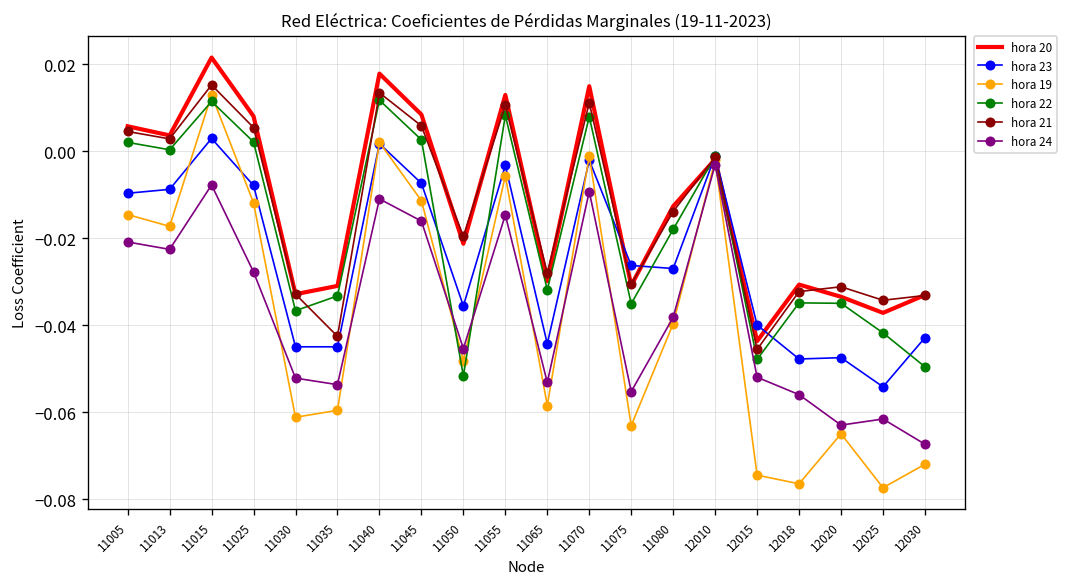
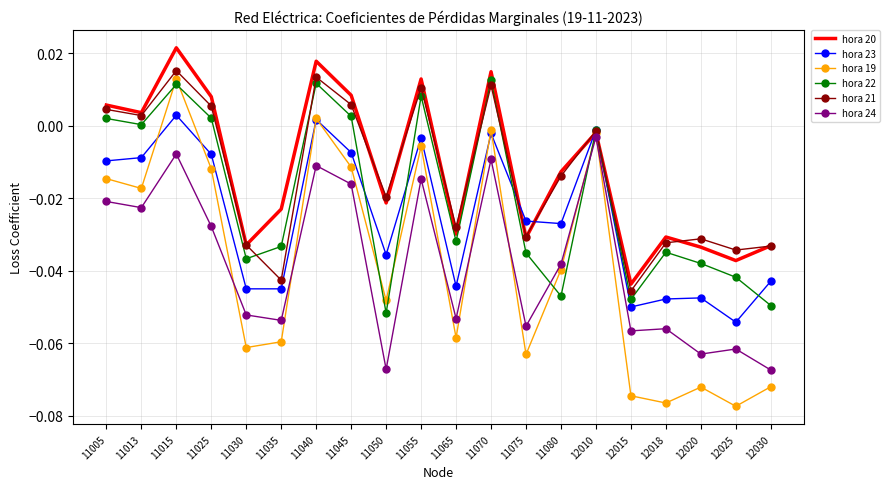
  {
    "hora 20": {
      "11005": 0.006,
      "11013": 0.004,
      "11015": 0.022,
      "11025": 0.008,
-     "11035": -0.031,
+     "11035": -0.023,
      "11040": 0.018,
      "11045": 0.008,
      "11050": -0.021,
      "11055": 0.013,
      "11065": -0.030,
      "11070": 0.015,
      "11080": -0.013,
      "12015": -0.044,
      "12018": -0.031,
      "12020": -0.034,
      "12025": -0.037
    },
    "hora 23": {
      "11005": -0.01,
      "11013": -0.009,
      "11015": 0.003,
      "11025": -0.008,
      "11030": -0.045,
      "11035": -0.045,
      "11045": -0.007,
      "11050": -0.036,
      "11055": -0.003,
      "11065": -0.044,
      "11070": -0.002,
      "11075": -0.026,
      "11080": -0.027,
-     "12015": -0.04,
+     "12015": -0.05,
      "12018": -0.048,
      "12020": -0.048,
      "12025": -0.054,
      "12030": -0.043
    },
    "hora 19": {
      "11005": -0.015,
      "11013": -0.017,
      "11015": 0.013,
      "11025": -0.012,
      "11030": -0.061,
      "11035": -0.060,
      "11045": -0.011,
      "11050": -0.048,
      "11055": -0.006,
      "11065": -0.059,
      "11070": -0.001,
      "11075": -0.063,
      "11080": -0.040,
      "12015": -0.075,
      "12018": -0.077,
-     "12020": -0.065,
+     "12020": -0.072,
      "12025": -0.077,
      "12030": -0.072
    },
    "hora 22": {
      "11005": 0.002,
      "11013": 0.000,
      "11015": 0.011,
      "11025": 0.002,
      "11030": -0.037,
      "11035": -0.033,
      "11040": 0.012,
      "11045": 0.003,
      "11050": -0.052,
      "11055": 0.008,
      "11065": -0.032,
-     "11070": 0.008,
+     "11070": 0.013,
      "11075": -0.035,
-     "11080": -0.018,
+     "11080": -0.047,
      "12015": -0.048,
      "12018": -0.035,
-     "12020": -0.035,
+     "12020": -0.038,
      "12025": -0.042,
      "12030": -0.050
    },
    "hora 21": {
      "11005": 0.005,
      "11013": 0.003,
      "11015": 0.015,
      "11025": 0.005,
      "11035": -0.043,
      "11040": 0.013,
      "11045": 0.006,
      "11050": -0.020,
      "11055": 0.011,
      "11065": -0.028,
      "11070": 0.011,
      "11080": -0.014,
      "12015": -0.046,
      "12018": -0.032,
      "12020": -0.031,
      "12025": -0.034
    },
    "hora 24": {
      "11005": -0.021,
      "11013": -0.023,
      "11015": -0.008,
      "11025": -0.028,
      "11030": -0.052,
      "11035": -0.054,
      "11040": -0.011,
      "11045": -0.016,
-     "11050": -0.045,
+     "11050": -0.067,
      "11055": -0.015,
      "11065": -0.053,
      "11070": -0.009,
      "11075": -0.055,
      "11080": -0.038,
      "12010": -0.003,
-     "12015": -0.052,
+     "12015": -0.057,
      "12018": -0.056,
      "12020": -0.063,
      "12025": -0.062,
      "12030": -0.067
    }
  }
